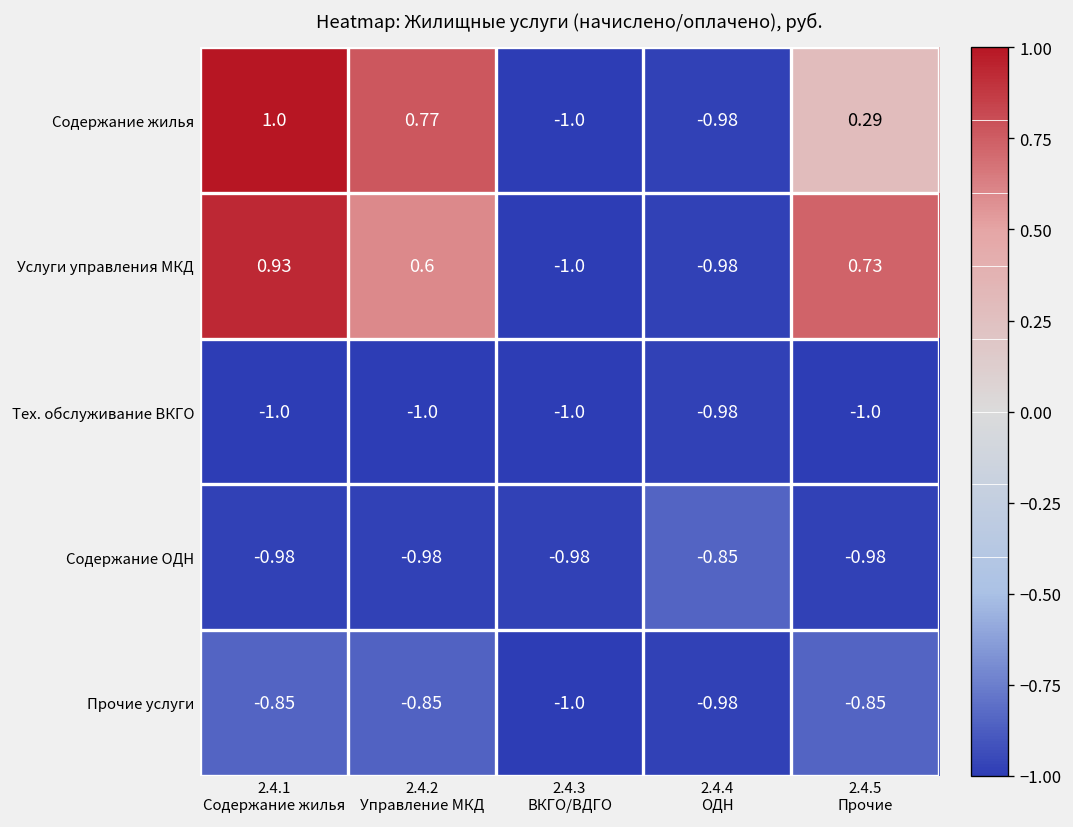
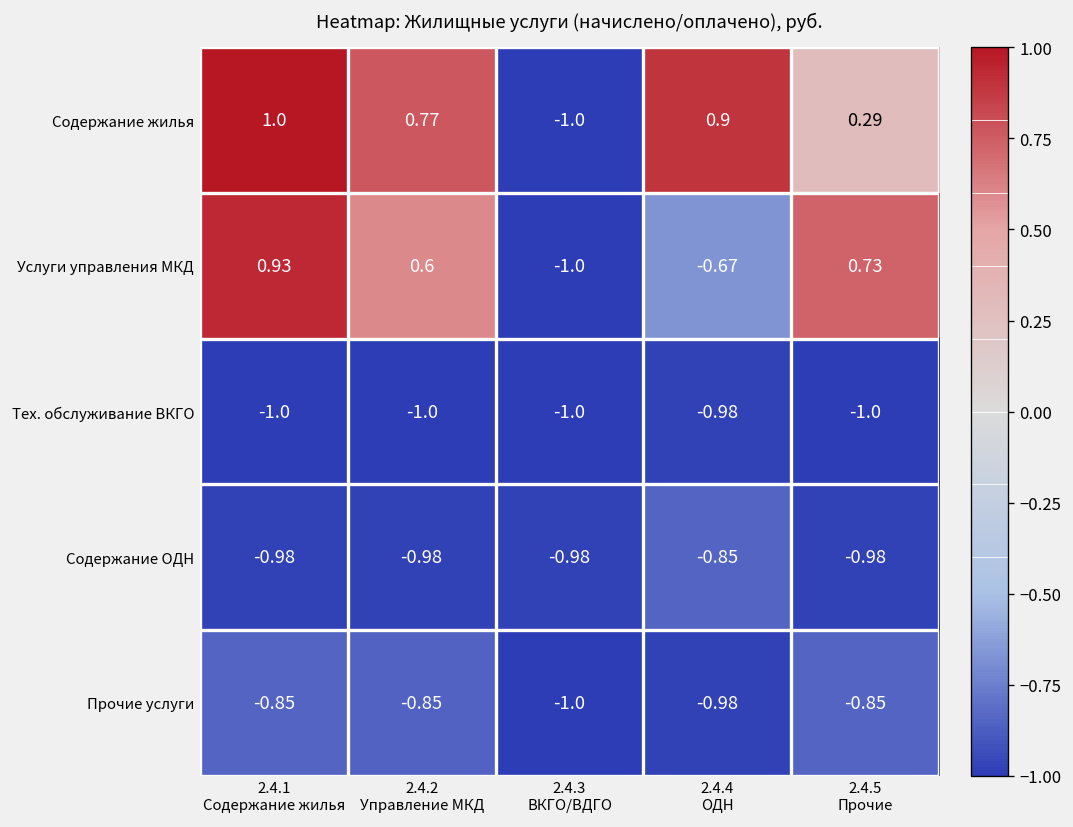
  {
    "Содержание жилья": {
      "2.4.1 Содержание жилья": 1.0,
      "2.4.2 Управление МКД": 0.77,
      "2.4.3 ВКГО/ВДГО": -1.0,
-     "2.4.4 ОДН": -0.98,
+     "2.4.4 ОДН": 0.9,
      "2.4.5 Прочие": 0.29
    },
    "Услуги управления МКД": {
      "2.4.1 Содержание жилья": 0.93,
      "2.4.2 Управление МКД": 0.6,
      "2.4.3 ВКГО/ВДГО": -1.0,
-     "2.4.4 ОДН": -0.98,
+     "2.4.4 ОДН": -0.67,
      "2.4.5 Прочие": 0.73
    },
    "Тех. обслуживание ВКГО": {
      "2.4.1 Содержание жилья": -1.0,
      "2.4.2 Управление МКД": -1.0,
      "2.4.3 ВКГО/ВДГО": -1.0,
      "2.4.4 ОДН": -0.98,
      "2.4.5 Прочие": -1.0
    },
    "Содержание ОДН": {
      "2.4.1 Содержание жилья": -0.98,
      "2.4.2 Управление МКД": -0.98,
      "2.4.3 ВКГО/ВДГО": -0.98,
      "2.4.4 ОДН": -0.85,
      "2.4.5 Прочие": -0.98
    },
    "Прочие услуги": {
      "2.4.1 Содержание жилья": -0.85,
      "2.4.2 Управление МКД": -0.85,
      "2.4.3 ВКГО/ВДГО": -1.0,
      "2.4.4 ОДН": -0.98,
      "2.4.5 Прочие": -0.85
    }
  }
